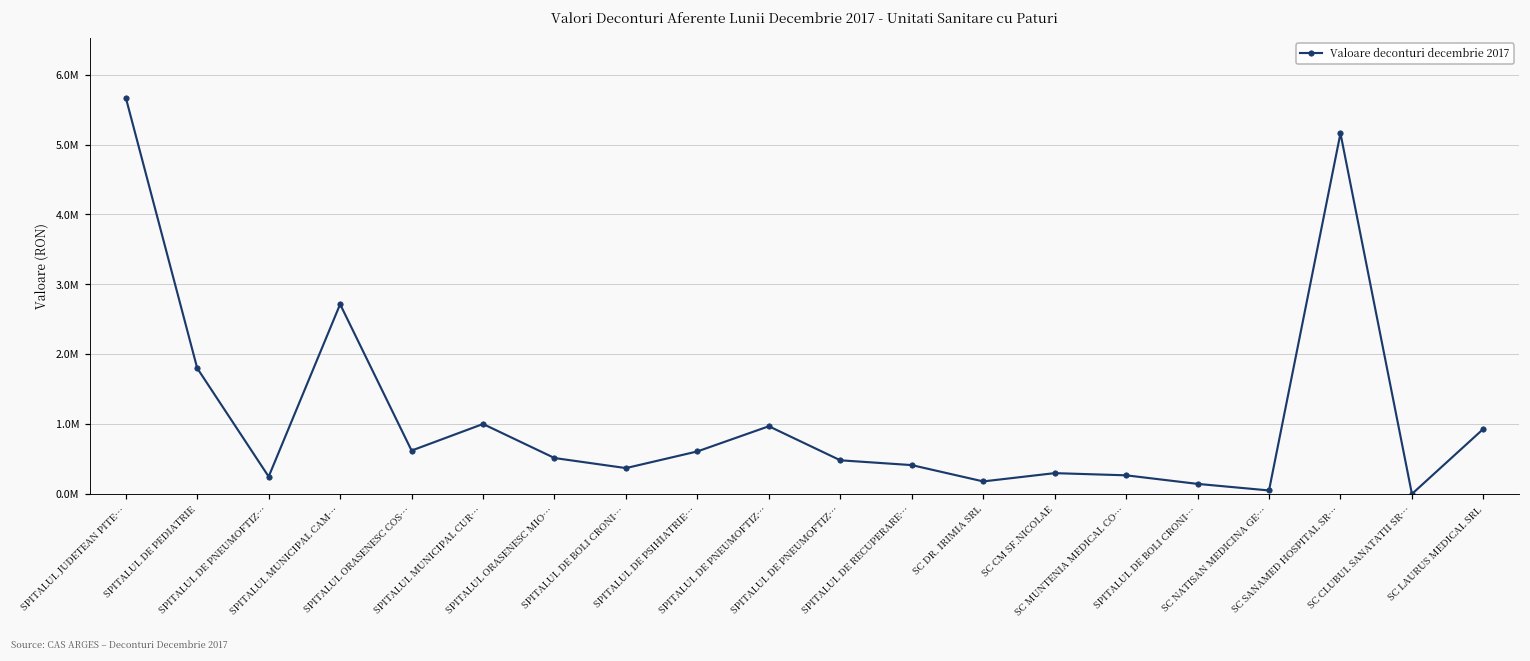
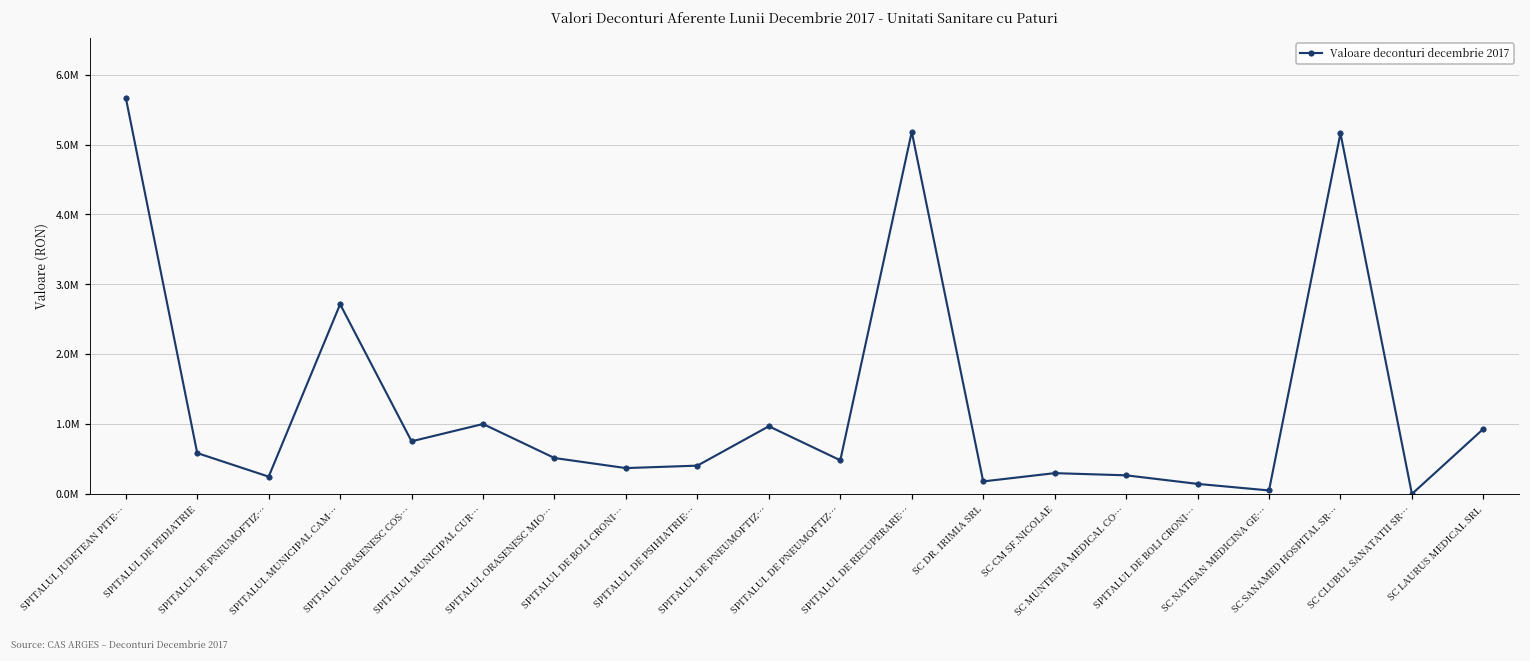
  {
    "SPITALUL JUDETEAN PITE…": 5700000,
-   "SPITALUL DE PEDIATRIE": 1800000,
+   "SPITALUL DE PEDIATRIE": 600000,
    "SPITALUL MUNICIPAL CAM…": 2700000,
-   "SPITALUL ORASENESC COS…": 600000,
+   "SPITALUL ORASENESC COS…": 800000,
    "SPITALUL MUNICIPAL CUR…": 1000000,
    "SPITALUL ORASENESC MIO…": 500000,
-   "SPITALUL DE PSIHIATRIE…": 600000,
-   "SPITALUL DE RECUPERARE…": 400000,
+   "SPITALUL DE PSIHIATRIE…": 400000,
+   "SPITALUL DE RECUPERARE…": 5200000,
    "SC DR. IRIMIA SRL": 200000,
    "SC CM SF.NICOLAE": 300000,
    "SC MUNTENIA MEDICAL CO…": 300000,
    "SC NATISAN MEDICINA GE…": 100000,
    "SC SANAMED HOSPITAL SR…": 5200000,
    "SC CLUBUL SANATATII SR…": 0,
    "SC LAURUS MEDICAL SRL": 900000
  }
